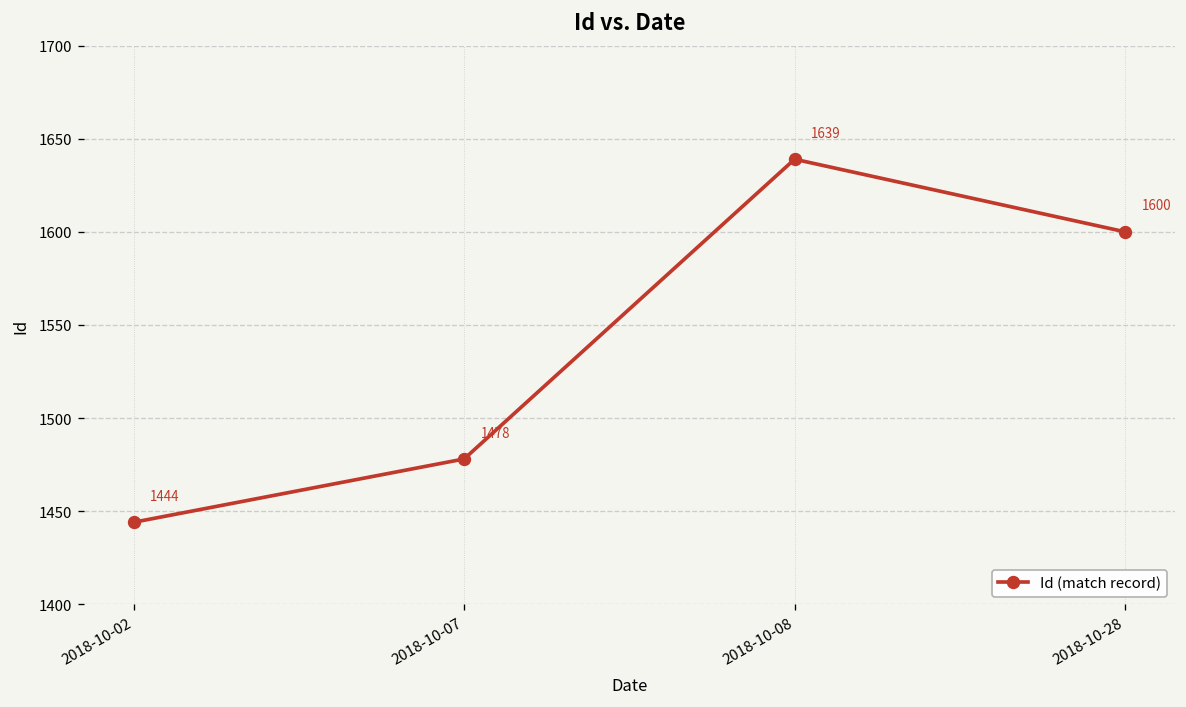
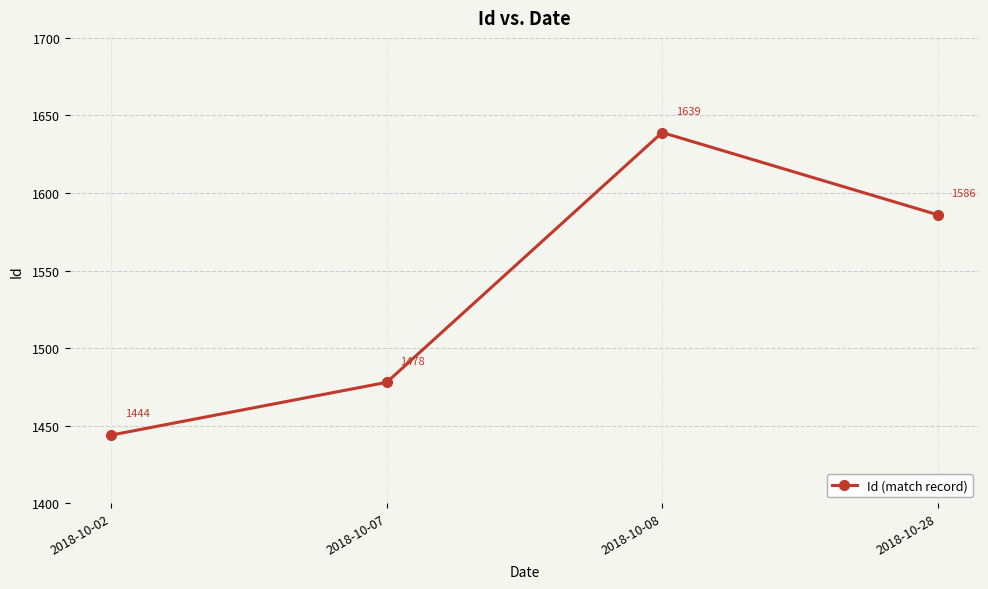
  {
    "2018-10-02": 1444,
    "2018-10-07": 1478,
    "2018-10-08": 1639,
-   "2018-10-28": 1600
+   "2018-10-28": 1586
  }
